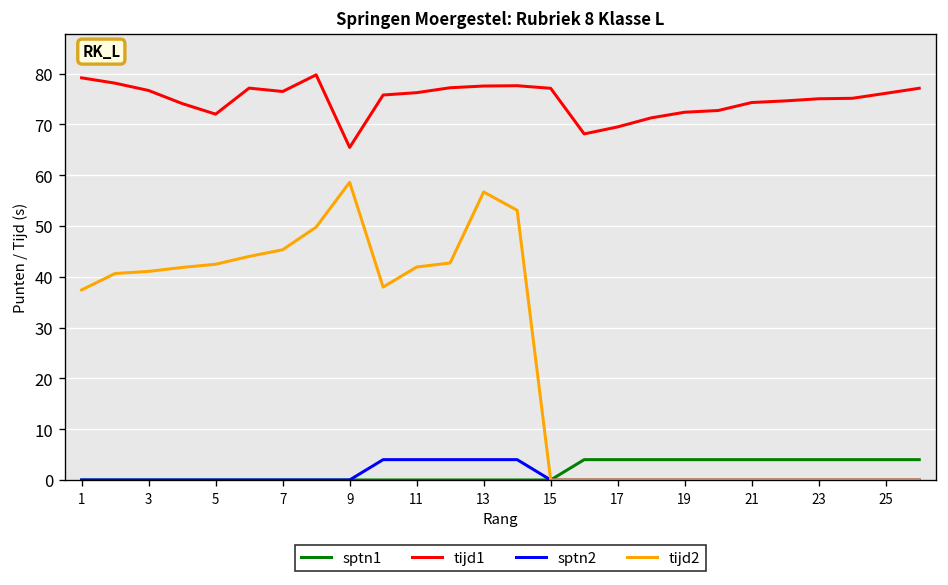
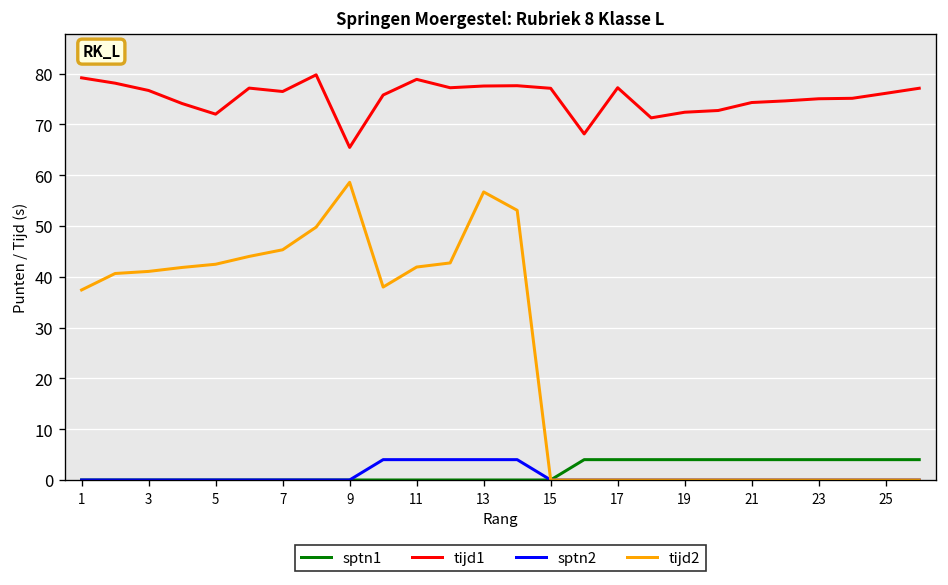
  {
    "sptn1": {
      "11": 0,
      "13": 0,
      "17": 4,
      "19": 4,
      "21": 4,
      "23": 4,
      "25": 4
    },
    "tijd1": {
      "1": 79,
      "3": 77,
      "5": 72,
      "7": 76,
      "9": 65,
-     "11": 76,
+     "11": 79,
      "13": 78,
      "15": 77,
-     "17": 70,
+     "17": 77,
      "19": 72,
      "21": 74,
      "23": 75,
      "25": 76
    },
    "sptn2": {
      "11": 4,
      "13": 4
    },
    "tijd2": {
      "1": 37,
      "3": 41,
      "5": 42,
      "7": 45,
      "9": 59,
      "11": 42,
      "13": 57
    }
  }
